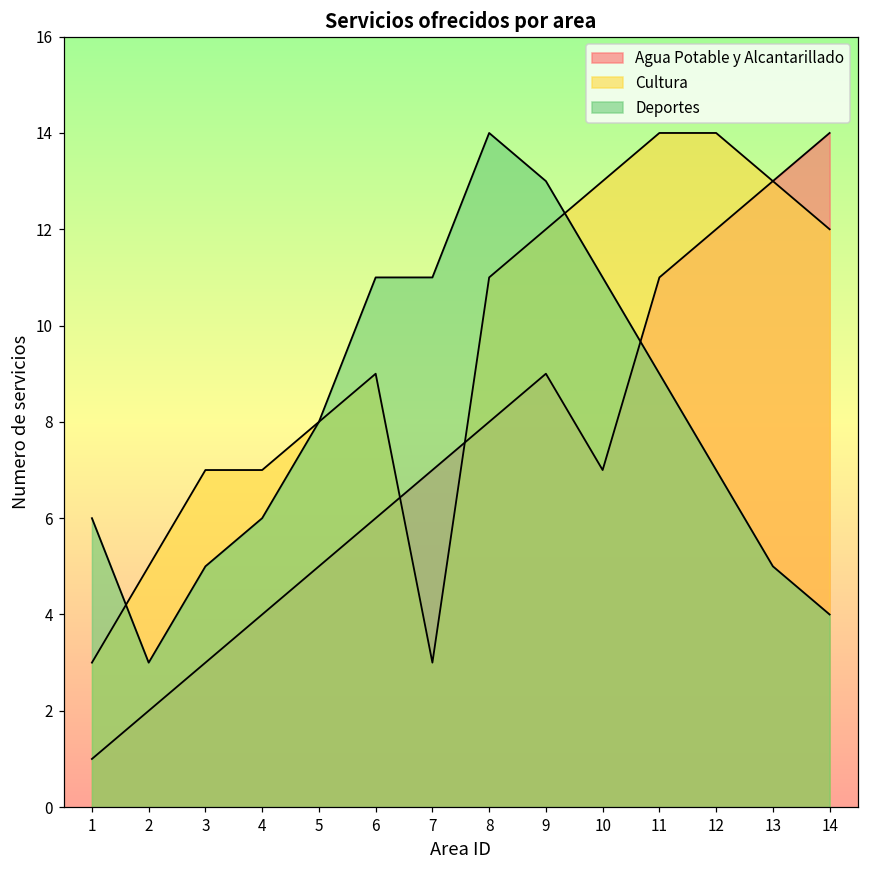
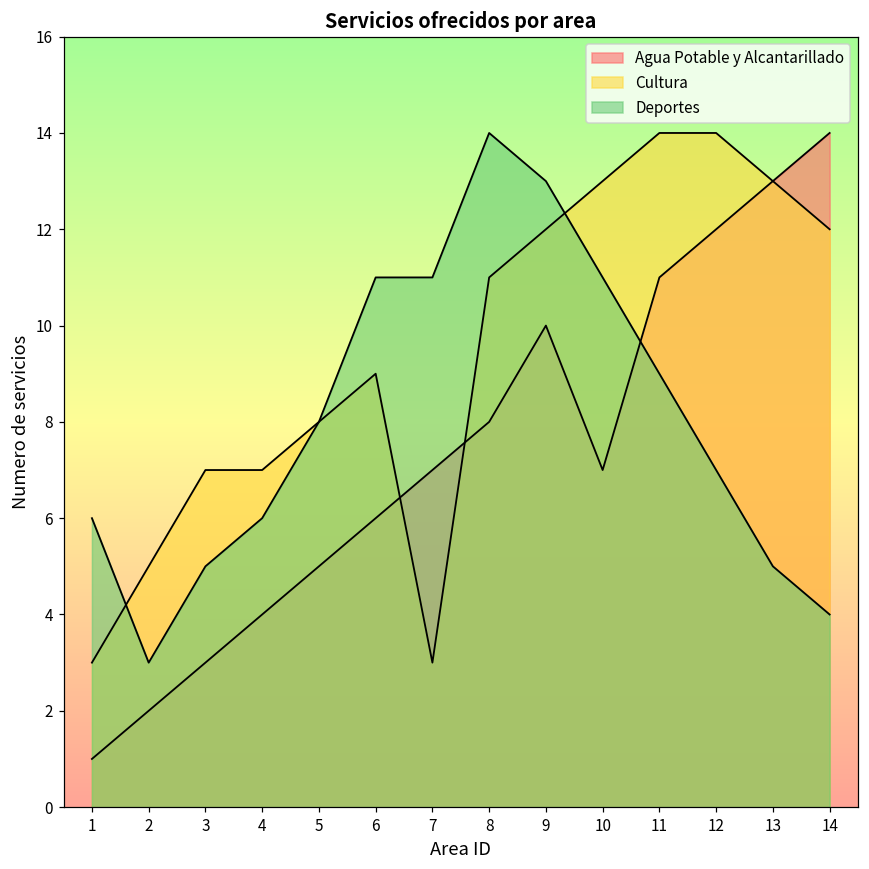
  {
    "Agua Potable y Alcantarillado": {
      "1": 1,
      "2": 2,
      "3": 3,
      "4": 4,
      "5": 5,
      "6": 6,
      "7": 7,
      "8": 8,
-     "9": 9,
+     "9": 10,
      "10": 7,
      "11": 11,
      "12": 12,
      "14": 14
    },
    "Cultura": {
      "1": 3,
      "2": 5,
      "3": 7,
      "4": 7,
      "6": 9,
      "7": 3,
      "8": 11,
      "9": 12,
      "10": 13,
      "11": 14,
      "12": 14,
      "14": 12
    },
    "Deportes": {
      "1": 6,
      "2": 3,
      "3": 5,
      "4": 6,
      "6": 11,
      "7": 11,
      "8": 14,
      "9": 13,
      "10": 11,
      "11": 9,
      "12": 7,
      "13": 5,
      "14": 4
    }
  }
